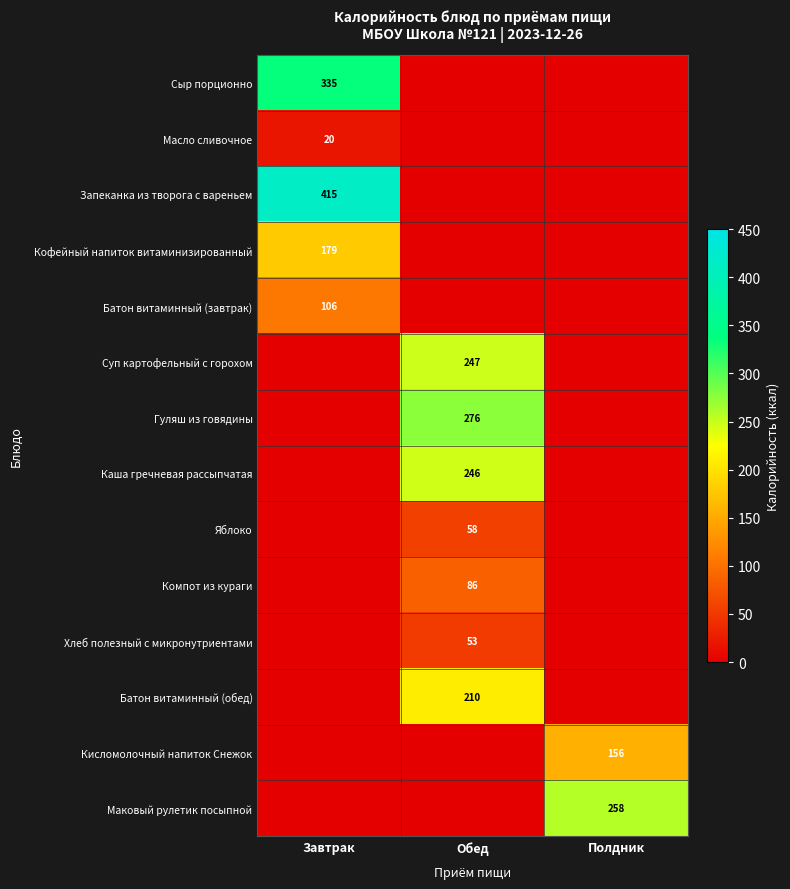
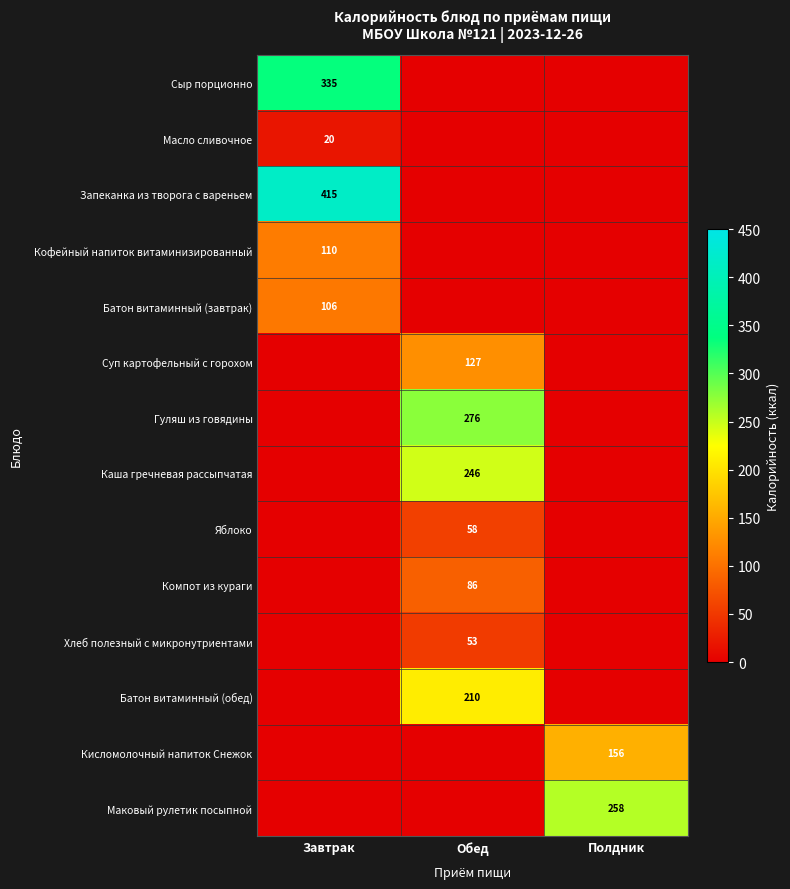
  {
    "Сыр порционно": {
      "Завтрак": 335
    },
    "Масло сливочное": {
      "Завтрак": 20
    },
    "Запеканка из творога с вареньем": {
      "Завтрак": 415
    },
    "Кофейный напиток витаминизированный": {
-     "Завтрак": 179
+     "Завтрак": 110
    },
    "Батон витаминный (завтрак)": {
      "Завтрак": 106
    },
    "Суп картофельный с горохом": {
-     "Обед": 247
+     "Обед": 127
    },
    "Гуляш из говядины": {
      "Обед": 276
    },
    "Каша гречневая рассыпчатая": {
      "Обед": 246
    },
    "Яблоко": {
      "Обед": 58
    },
    "Компот из кураги": {
      "Обед": 86
    },
    "Хлеб полезный с микронутриентами": {
      "Обед": 53
    },
    "Батон витаминный (обед)": {
      "Обед": 210
    },
    "Кисломолочный напиток Снежок": {
      "Полдник": 156
    },
    "Маковый рулетик посыпной": {
      "Полдник": 258
    }
  }
